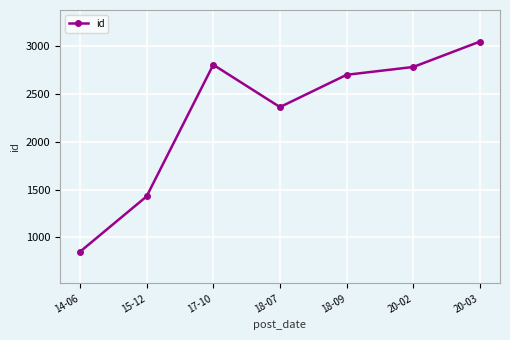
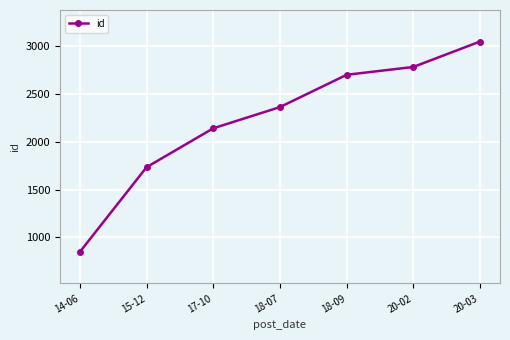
  {
    "14-06": 900,
-   "15-12": 1400,
-   "17-10": 2800,
+   "15-12": 1700,
+   "17-10": 2100,
    "18-07": 2400,
    "18-09": 2700,
    "20-02": 2800,
    "20-03": 3100
  }
